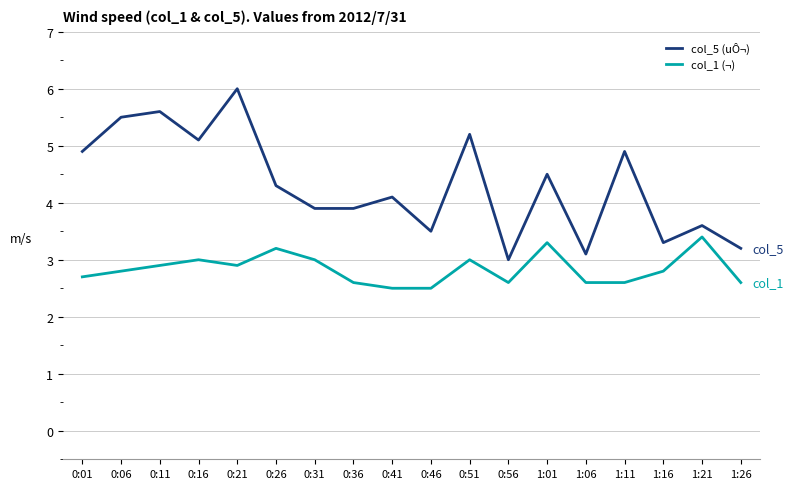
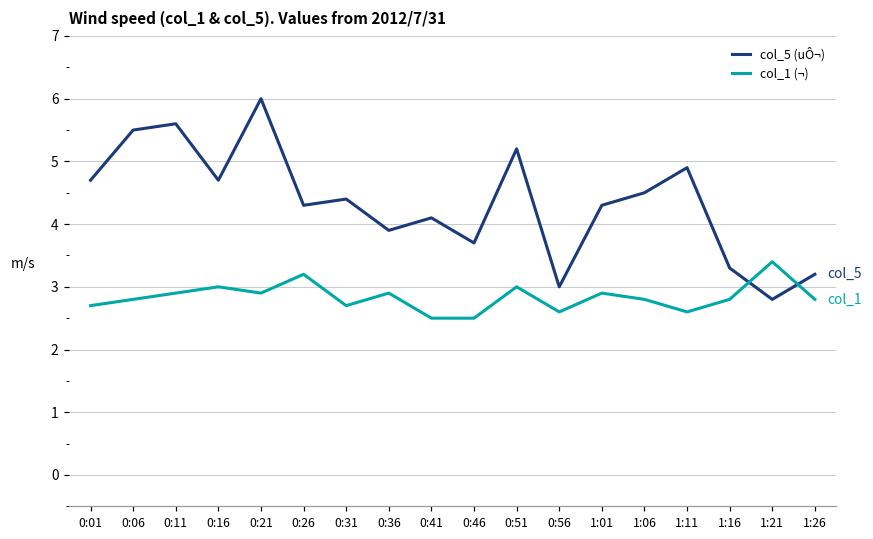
  {
    "col_5 (uÔ¬)": {
-     "0:01": 4.9,
+     "0:01": 4.7,
      "0:06": 5.5,
      "0:11": 5.6,
-     "0:16": 5.1,
+     "0:16": 4.7,
      "0:21": 6.0,
      "0:26": 4.3,
-     "0:31": 3.9,
+     "0:31": 4.4,
      "0:36": 3.9,
      "0:41": 4.1,
-     "0:46": 3.5,
+     "0:46": 3.7,
      "0:51": 5.2,
      "0:56": 3.0,
-     "1:01": 4.5,
-     "1:06": 3.1,
+     "1:01": 4.3,
+     "1:06": 4.5,
      "1:11": 4.9,
      "1:16": 3.3,
-     "1:21": 3.6
+     "1:21": 2.8
    },
    "col_1 (¬)": {
      "0:01": 2.7,
      "0:06": 2.8,
      "0:11": 2.9,
      "0:16": 3.0,
      "0:21": 2.9,
      "0:26": 3.2,
-     "0:31": 3.0,
-     "0:36": 2.6,
+     "0:31": 2.7,
+     "0:36": 2.9,
      "0:41": 2.5,
      "0:46": 2.5,
      "0:51": 3.0,
      "0:56": 2.6,
-     "1:01": 3.3,
-     "1:06": 2.6,
+     "1:01": 2.9,
+     "1:06": 2.8,
      "1:11": 2.6,
      "1:16": 2.8,
      "1:21": 3.4,
-     "1:26": 2.6
+     "1:26": 2.8
    }
  }
